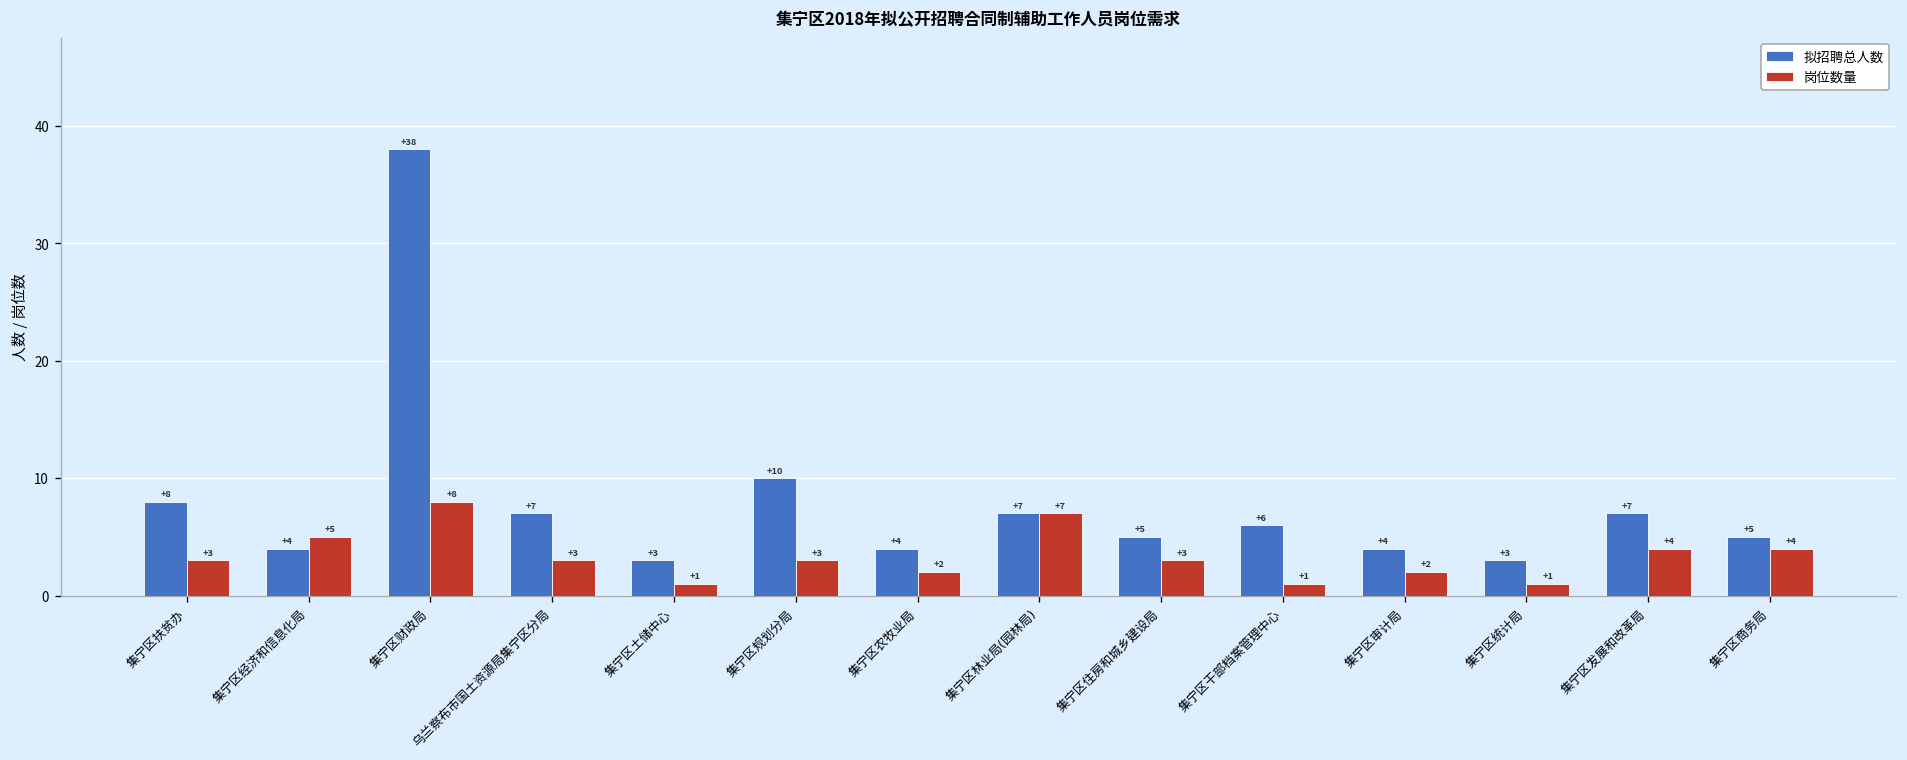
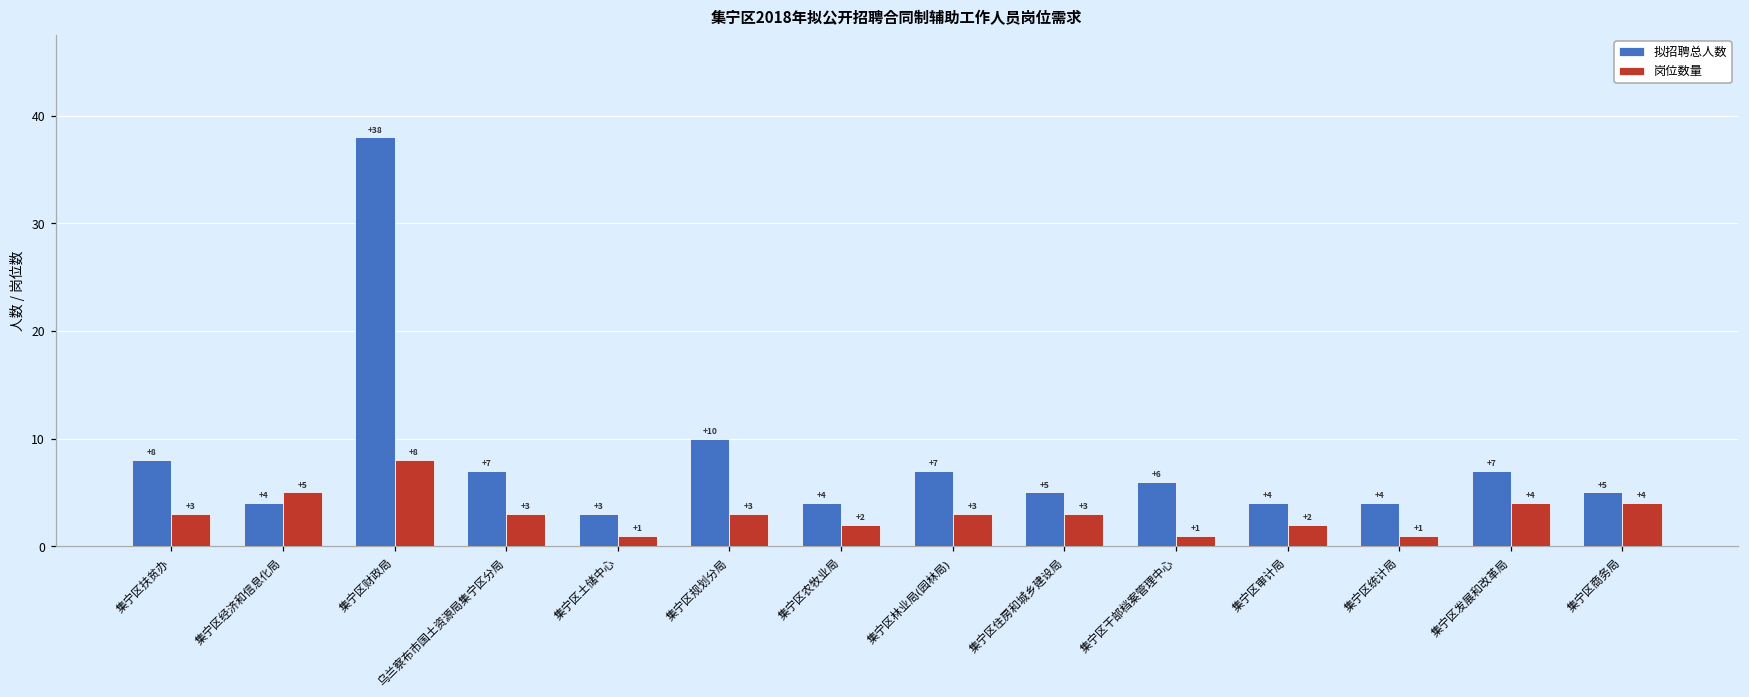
  {
    "拟招聘总人数": {
      "集宁区扶贫办": "+8",
      "集宁区经济和信息化局": "+4",
      "集宁区财政局": "+38",
      "乌兰察布市国土资源局集宁区分局": "+7",
      "集宁区土储中心": "+3",
      "集宁区规划分局": "+10",
      "集宁区农牧业局": "+4",
      "集宁区林业局(园林局)": "+7",
      "集宁区住房和城乡建设局": "+5",
      "集宁区干部档案管理中心": "+6",
      "集宁区审计局": "+4",
-     "集宁区统计局": "+3",
+     "集宁区统计局": "+4",
      "集宁区发展和改革局": "+7",
      "集宁区商务局": "+5"
    },
    "岗位数量": {
      "集宁区扶贫办": "+3",
      "集宁区经济和信息化局": "+5",
      "集宁区财政局": "+8",
      "乌兰察布市国土资源局集宁区分局": "+3",
      "集宁区土储中心": "+1",
      "集宁区规划分局": "+3",
      "集宁区农牧业局": "+2",
-     "集宁区林业局(园林局)": "+7",
+     "集宁区林业局(园林局)": "+3",
      "集宁区住房和城乡建设局": "+3",
      "集宁区干部档案管理中心": "+1",
      "集宁区审计局": "+2",
      "集宁区统计局": "+1",
      "集宁区发展和改革局": "+4",
      "集宁区商务局": "+4"
    }
  }
